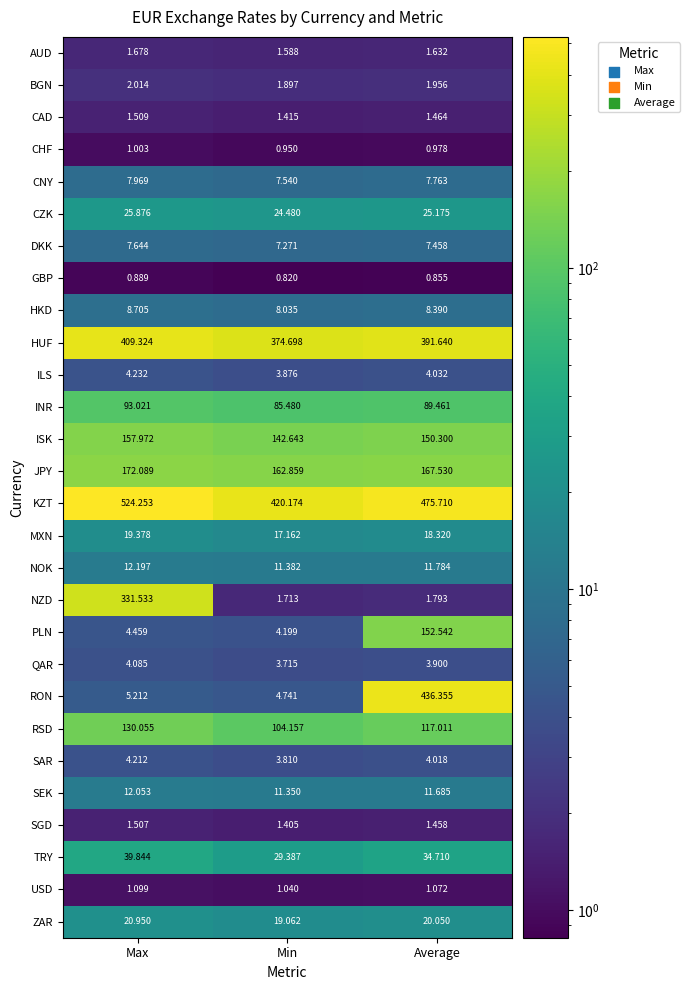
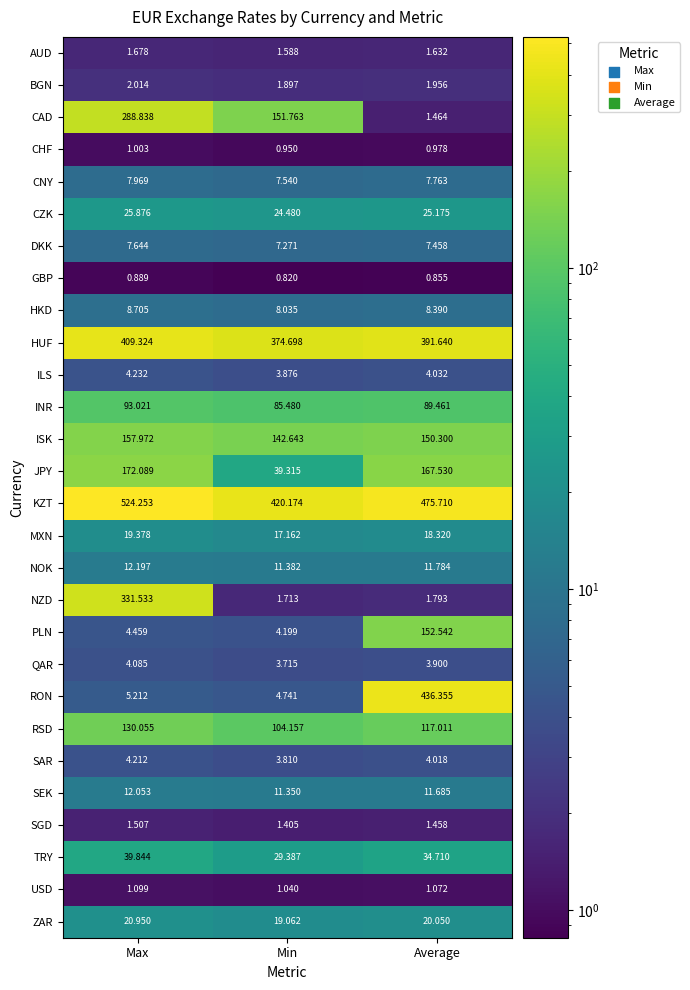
  {
    "AUD": {
      "Max": 1.678,
      "Min": 1.588,
      "Average": 1.632
    },
    "BGN": {
      "Max": 2.014,
      "Min": 1.897,
      "Average": 1.956
    },
    "CAD": {
-     "Max": 1.509,
-     "Min": 1.415,
+     "Max": 288.838,
+     "Min": 151.763,
      "Average": 1.464
    },
    "CHF": {
      "Max": 1.003,
      "Min": 0.950,
      "Average": 0.978
    },
    "CNY": {
      "Max": 7.969,
      "Min": 7.540,
      "Average": 7.763
    },
    "CZK": {
      "Max": 25.876,
      "Min": 24.480,
      "Average": 25.175
    },
    "DKK": {
      "Max": 7.644,
      "Min": 7.271,
      "Average": 7.458
    },
    "GBP": {
      "Max": 0.889,
      "Min": 0.820,
      "Average": 0.855
    },
    "HKD": {
      "Max": 8.705,
      "Min": 8.035,
      "Average": 8.390
    },
    "HUF": {
      "Max": 409.324,
      "Min": 374.698,
      "Average": 391.640
    },
    "ILS": {
      "Max": 4.232,
      "Min": 3.876,
      "Average": 4.032
    },
    "INR": {
      "Max": 93.021,
      "Min": 85.480,
      "Average": 89.461
    },
    "ISK": {
      "Max": 157.972,
      "Min": 142.643,
      "Average": 150.300
    },
    "JPY": {
      "Max": 172.089,
-     "Min": 162.859,
+     "Min": 39.315,
      "Average": 167.530
    },
    "KZT": {
      "Max": 524.253,
      "Min": 420.174,
      "Average": 475.710
    },
    "MXN": {
      "Max": 19.378,
      "Min": 17.162,
      "Average": 18.320
    },
    "NOK": {
      "Max": 12.197,
      "Min": 11.382,
      "Average": 11.784
    },
    "NZD": {
      "Max": 331.533,
      "Min": 1.713,
      "Average": 1.793
    },
    "PLN": {
      "Max": 4.459,
      "Min": 4.199,
      "Average": 152.542
    },
    "QAR": {
      "Max": 4.085,
      "Min": 3.715,
      "Average": 3.900
    },
    "RON": {
      "Max": 5.212,
      "Min": 4.741,
      "Average": 436.355
    },
    "RSD": {
      "Max": 130.055,
      "Min": 104.157,
      "Average": 117.011
    },
    "SAR": {
      "Max": 4.212,
      "Min": 3.810,
      "Average": 4.018
    },
    "SEK": {
      "Max": 12.053,
      "Min": 11.350,
      "Average": 11.685
    },
    "SGD": {
      "Max": 1.507,
      "Min": 1.405,
      "Average": 1.458
    },
    "TRY": {
      "Max": 39.844,
      "Min": 29.387,
      "Average": 34.710
    },
    "USD": {
      "Max": 1.099,
      "Min": 1.040,
      "Average": 1.072
    },
    "ZAR": {
      "Max": 20.950,
      "Min": 19.062,
      "Average": 20.050
    }
  }
